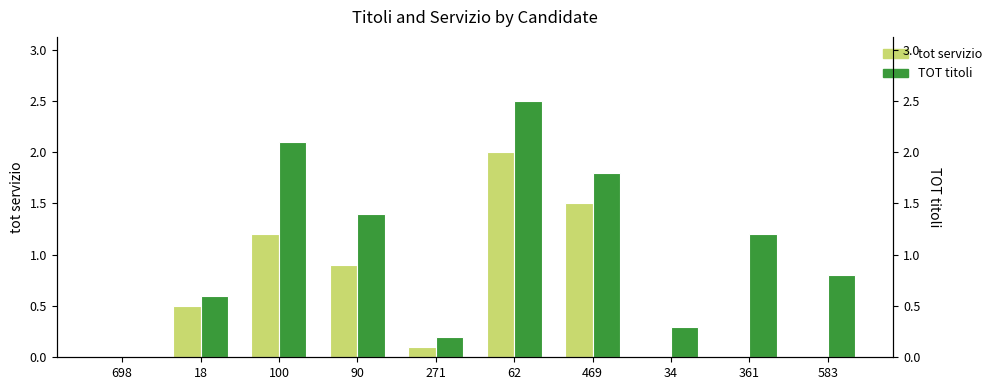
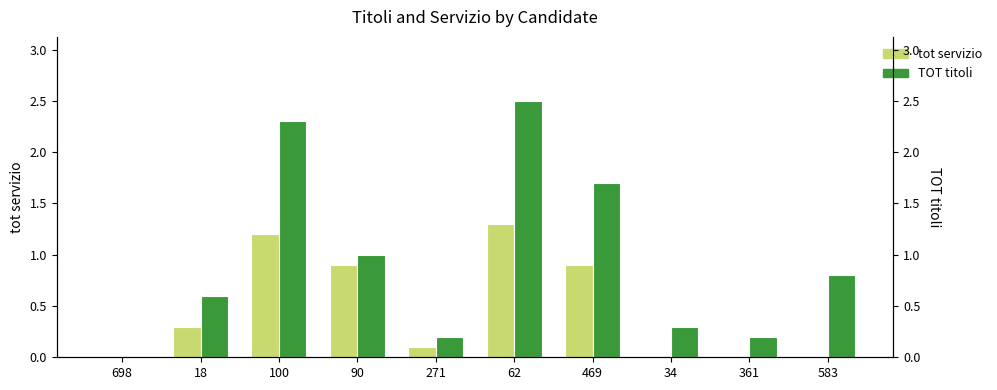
  {
    "tot servizio": {
      "698": 0.0,
-     "18": 0.5,
+     "18": 0.3,
      "100": 1.2,
      "90": 0.9,
      "271": 0.1,
-     "62": 2.0,
-     "469": 1.5,
+     "62": 1.3,
+     "469": 0.9,
      "34": 0.0,
      "361": 0.0,
      "583": 0.0
    },
    "TOT titoli": {
      "698": 0.0,
      "18": 0.6,
-     "100": 2.1,
-     "90": 1.4,
+     "100": 2.3,
+     "90": 1.0,
      "271": 0.2,
      "62": 2.5,
-     "469": 1.8,
+     "469": 1.7,
      "34": 0.3,
-     "361": 1.2,
+     "361": 0.2,
      "583": 0.8
    }
  }
